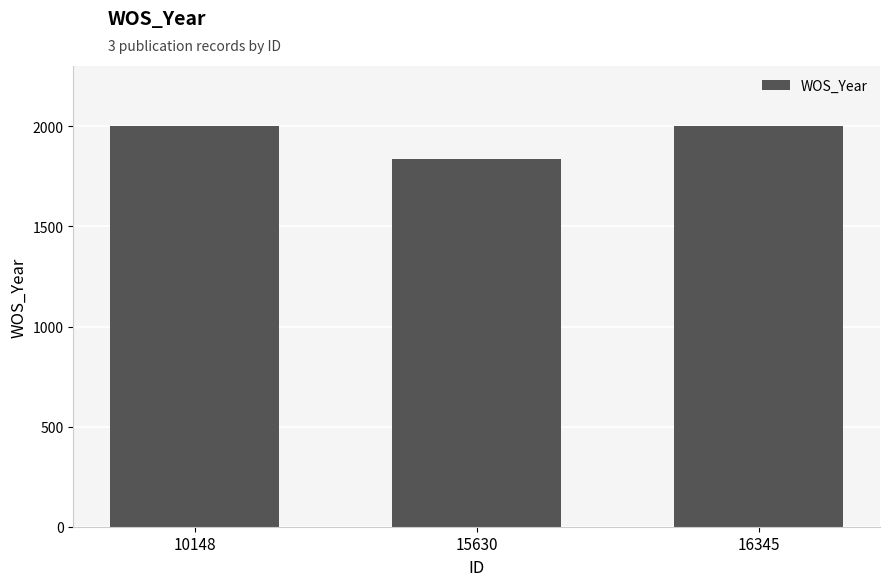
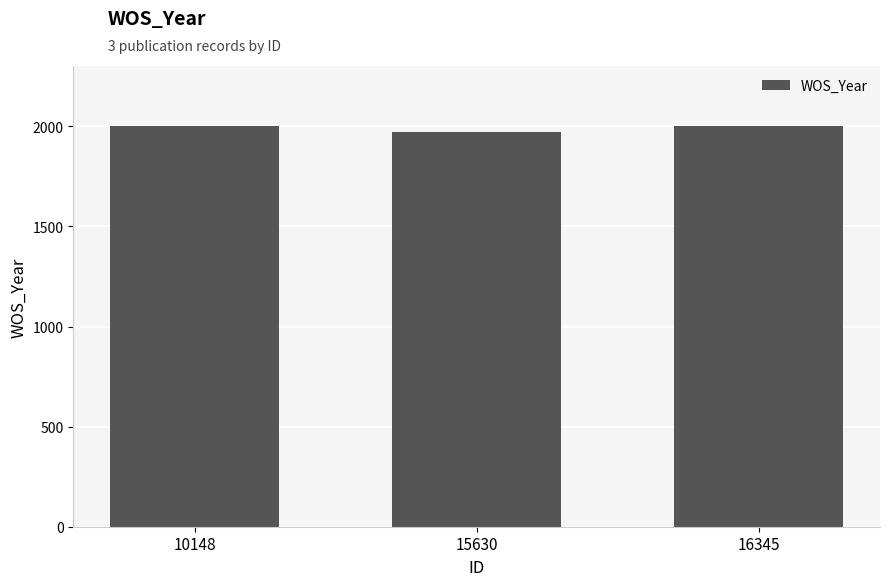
  {
    "10148": 2000,
-   "15630": 1840,
+   "15630": 1970,
    "16345": 2000
  }
